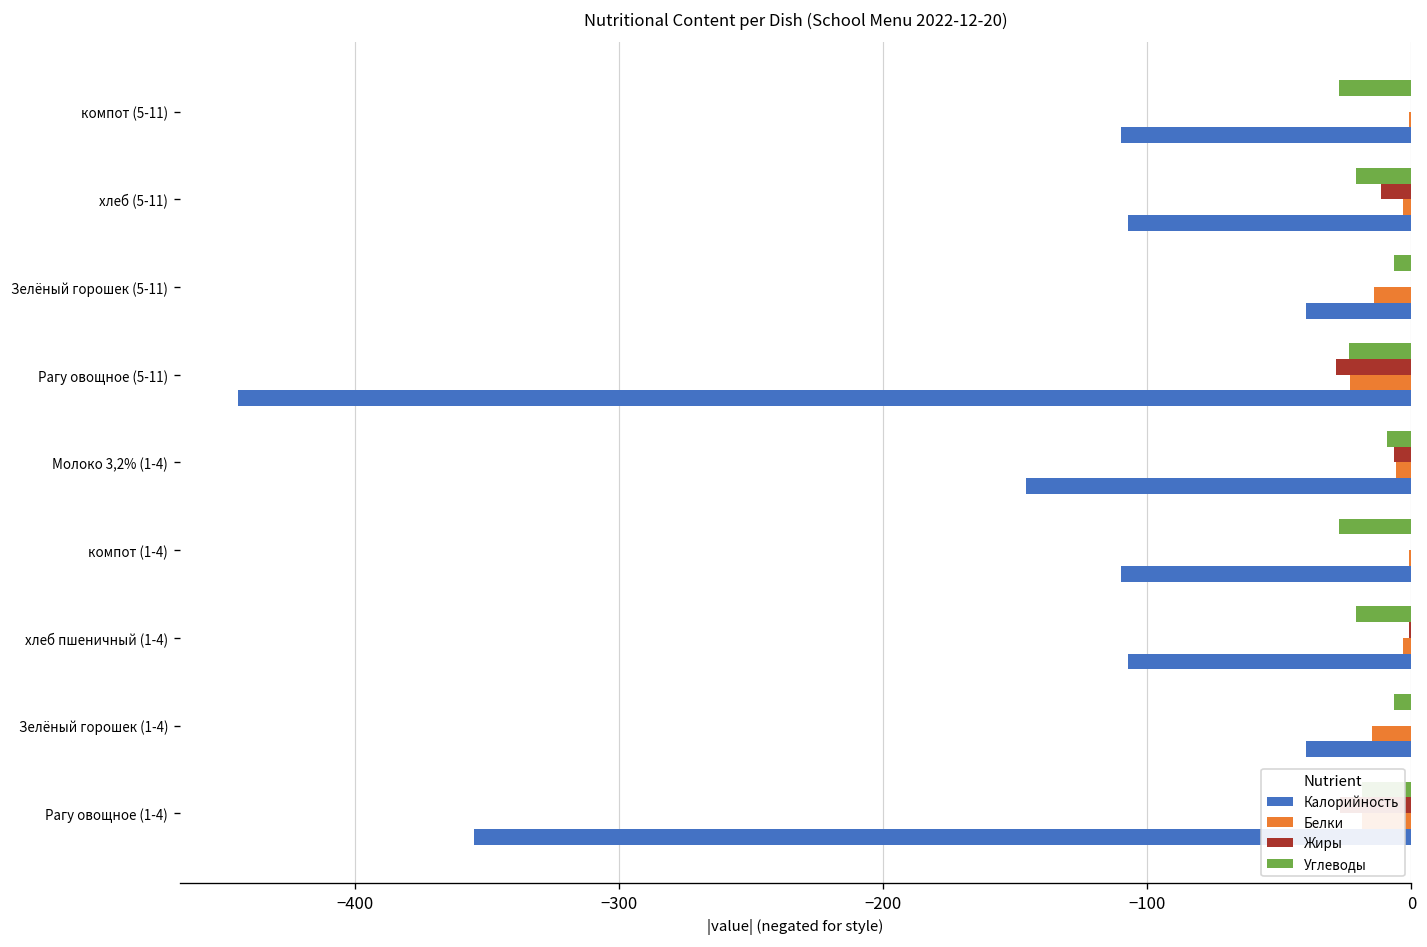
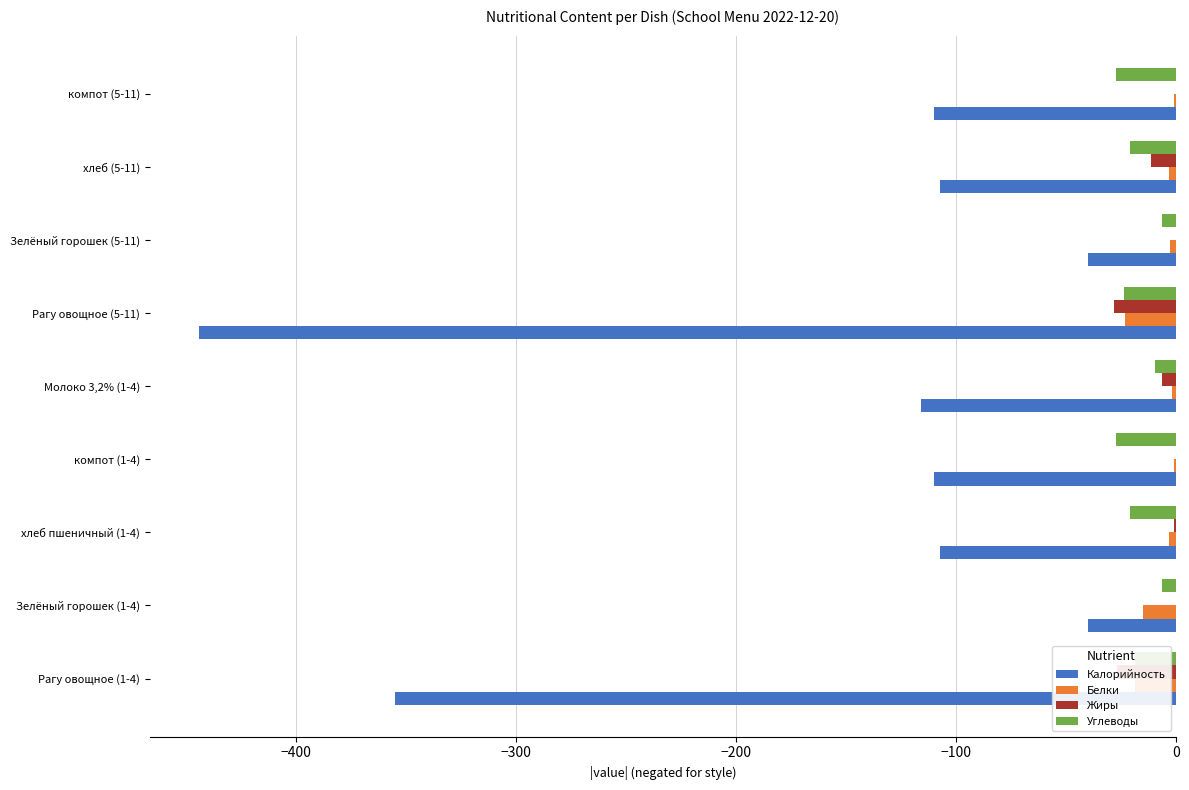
  {
    "Калорийность": {
      "компот (5-11)": -110,
      "хлеб (5-11)": -107,
      "Зелёный горошек (5-11)": -40,
      "Рагу овощное (5-11)": -444,
-     "Молоко 3,2% (1-4)": -146,
+     "Молоко 3,2% (1-4)": -116,
      "компот (1-4)": -110,
      "хлеб пшеничный (1-4)": -107,
      "Зелёный горошек (1-4)": -40,
      "Рагу овощное (1-4)": -355
    },
    "Белки": {
      "хлеб (5-11)": -3,
-     "Зелёный горошек (5-11)": -14,
+     "Зелёный горошек (5-11)": -3,
      "Рагу овощное (5-11)": -23,
-     "Молоко 3,2% (1-4)": -6,
+     "Молоко 3,2% (1-4)": -2,
      "хлеб пшеничный (1-4)": -3,
      "Зелёный горошек (1-4)": -15
    },
    "Жиры": {
      "хлеб (5-11)": -12,
      "Рагу овощное (5-11)": -28,
      "Молоко 3,2% (1-4)": -6
    },
    "Углеводы": {
      "компот (5-11)": -28,
      "хлеб (5-11)": -21,
      "Зелёный горошек (5-11)": -7,
      "Рагу овощное (5-11)": -24,
      "Молоко 3,2% (1-4)": -9,
      "компот (1-4)": -28,
      "хлеб пшеничный (1-4)": -21,
      "Зелёный горошек (1-4)": -7
    }
  }
